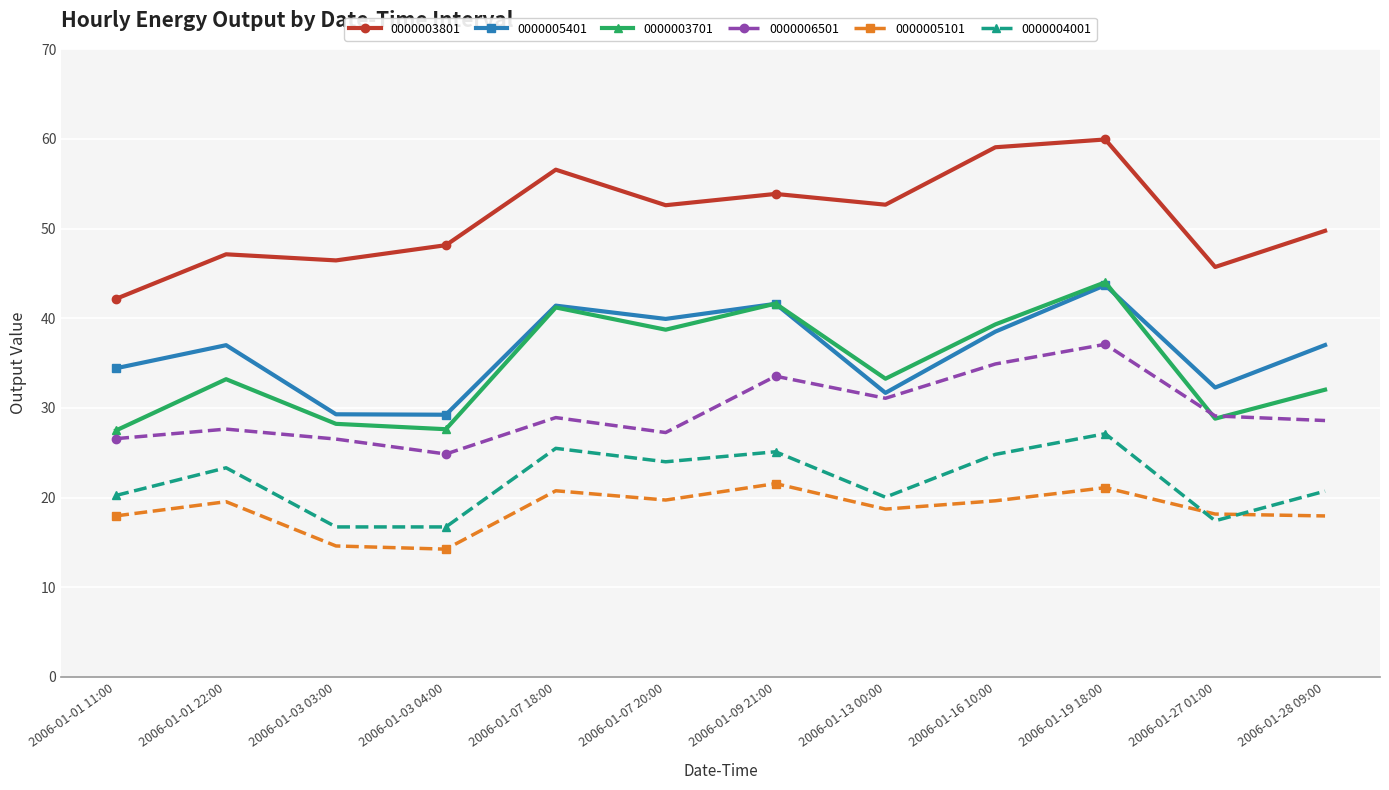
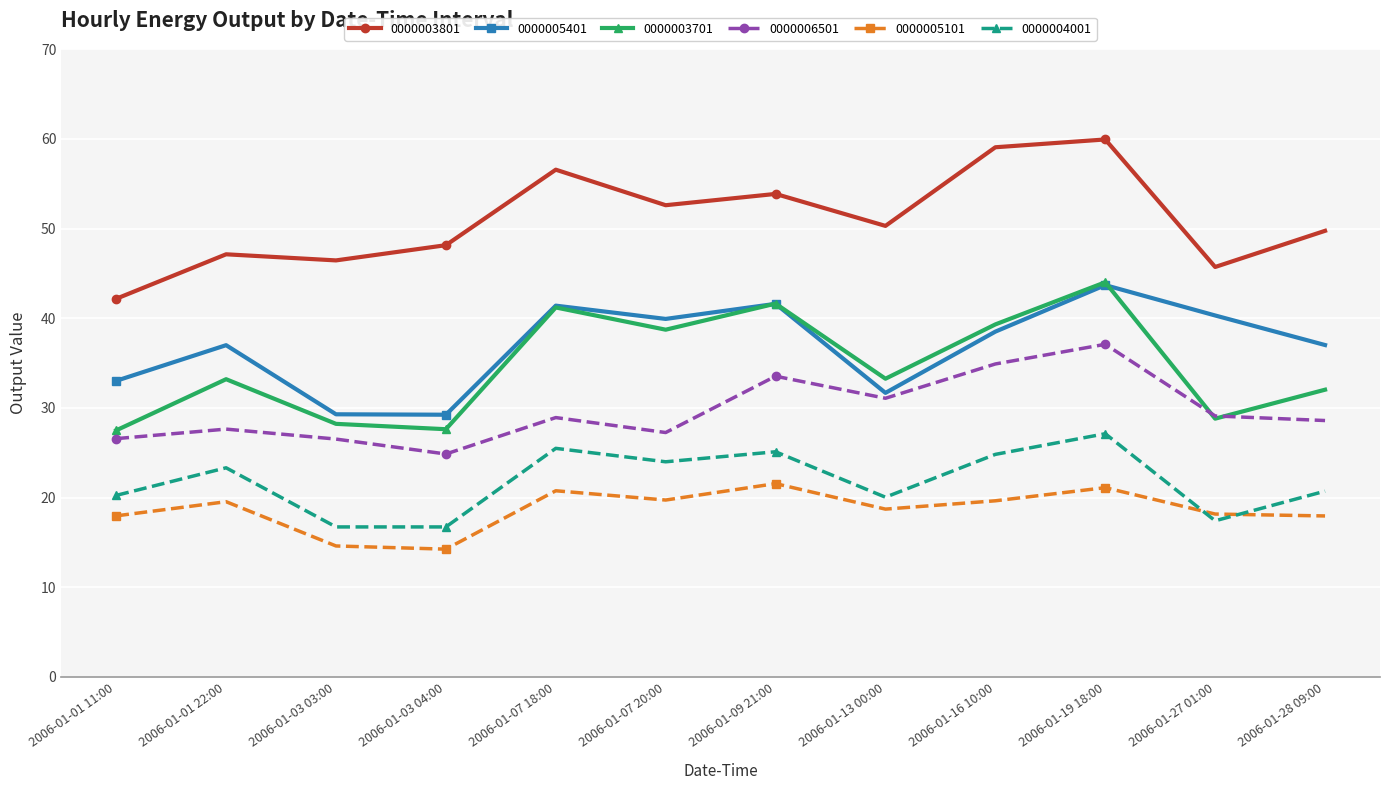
  {
    "0000003801": {
      "2006-01-01 11:00": 42,
      "2006-01-01 22:00": 47,
      "2006-01-03 03:00": 46,
      "2006-01-03 04:00": 48,
      "2006-01-07 18:00": 57,
      "2006-01-07 20:00": 53,
      "2006-01-09 21:00": 54,
-     "2006-01-13 00:00": 53,
+     "2006-01-13 00:00": 50,
      "2006-01-16 10:00": 59,
      "2006-01-19 18:00": 60,
      "2006-01-27 01:00": 46,
      "2006-01-28 09:00": 50
    },
    "0000005401": {
-     "2006-01-01 11:00": 34,
+     "2006-01-01 11:00": 33,
      "2006-01-01 22:00": 37,
      "2006-01-03 03:00": 29,
      "2006-01-03 04:00": 29,
      "2006-01-07 20:00": 40,
      "2006-01-13 00:00": 32,
      "2006-01-16 10:00": 39,
      "2006-01-19 18:00": 44,
-     "2006-01-27 01:00": 32,
+     "2006-01-27 01:00": 40,
      "2006-01-28 09:00": 37
    },
    "0000006501": {
      "2006-01-01 11:00": 27,
      "2006-01-01 22:00": 28,
      "2006-01-03 03:00": 27,
      "2006-01-03 04:00": 25,
      "2006-01-07 18:00": 29,
      "2006-01-07 20:00": 27,
      "2006-01-09 21:00": 34,
      "2006-01-13 00:00": 31,
      "2006-01-16 10:00": 35,
      "2006-01-19 18:00": 37,
      "2006-01-27 01:00": 29,
      "2006-01-28 09:00": 29
    },
    "0000005101": {
      "2006-01-01 11:00": 18,
      "2006-01-01 22:00": 20,
      "2006-01-03 03:00": 15,
      "2006-01-03 04:00": 14,
      "2006-01-07 18:00": 21,
      "2006-01-07 20:00": 20,
      "2006-01-09 21:00": 22,
      "2006-01-13 00:00": 19,
      "2006-01-16 10:00": 20,
      "2006-01-19 18:00": 21,
      "2006-01-27 01:00": 18,
      "2006-01-28 09:00": 18
    }
  }
